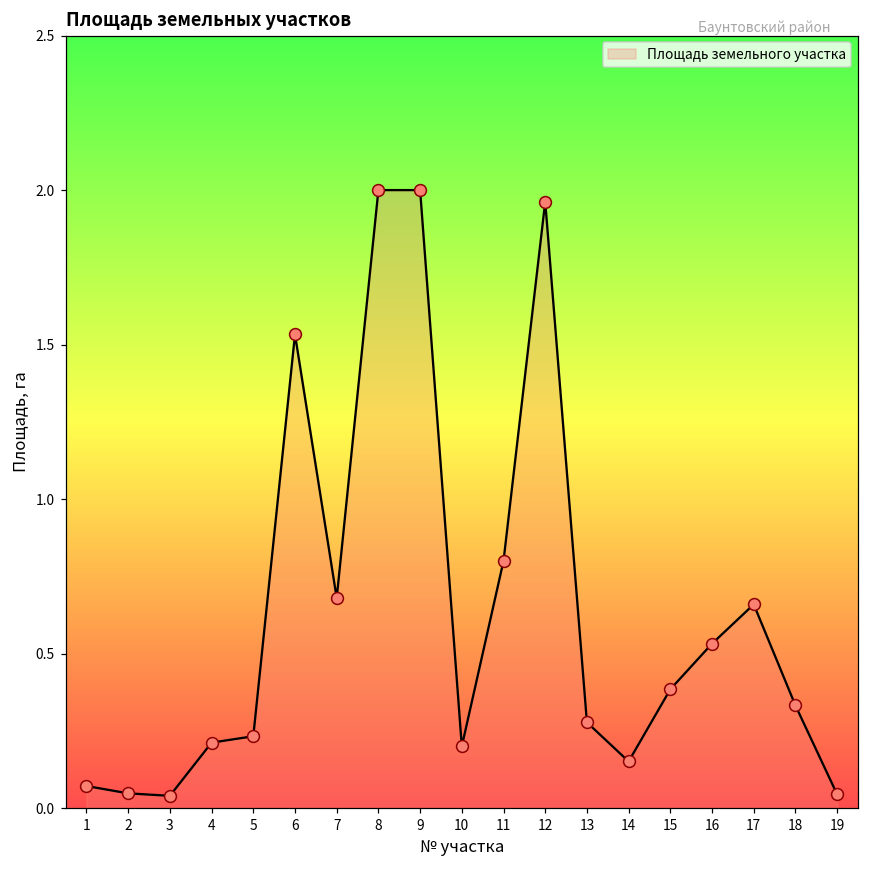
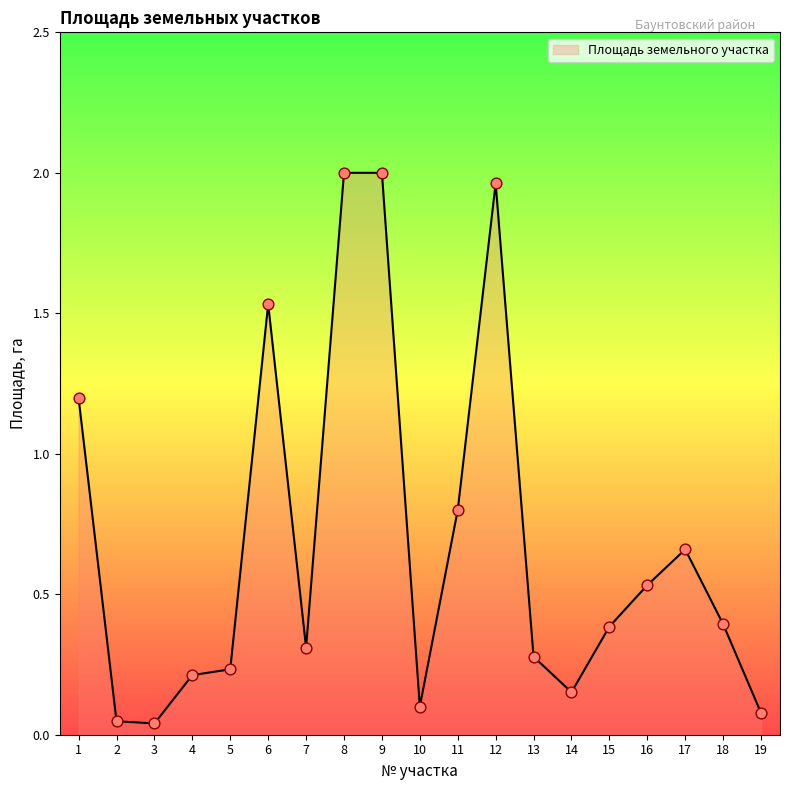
  {
-   "1": 0.07,
+   "1": 1.20,
    "2": 0.05,
    "3": 0.04,
    "4": 0.21,
    "5": 0.23,
    "6": 1.53,
-   "7": 0.68,
+   "7": 0.31,
    "8": 2.00,
    "9": 2.00,
-   "10": 0.2,
+   "10": 0.1,
    "11": 0.80,
    "12": 1.96,
    "13": 0.28,
    "14": 0.15,
    "15": 0.38,
    "16": 0.53,
    "17": 0.66,
-   "18": 0.33,
-   "19": 0.04
+   "18": 0.39,
+   "19": 0.08
  }
